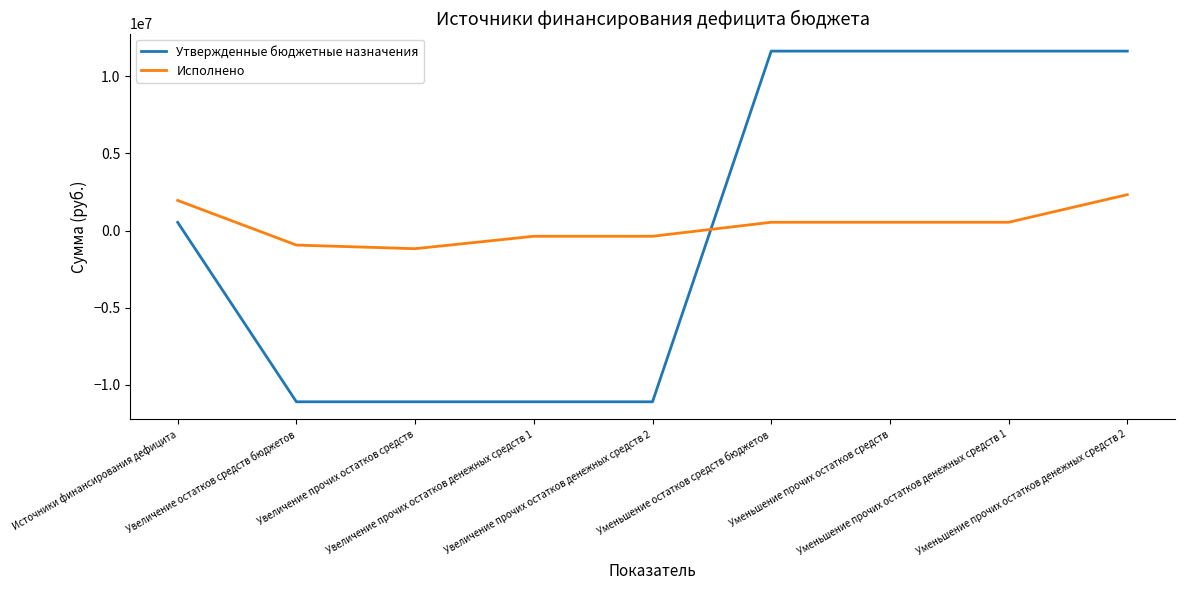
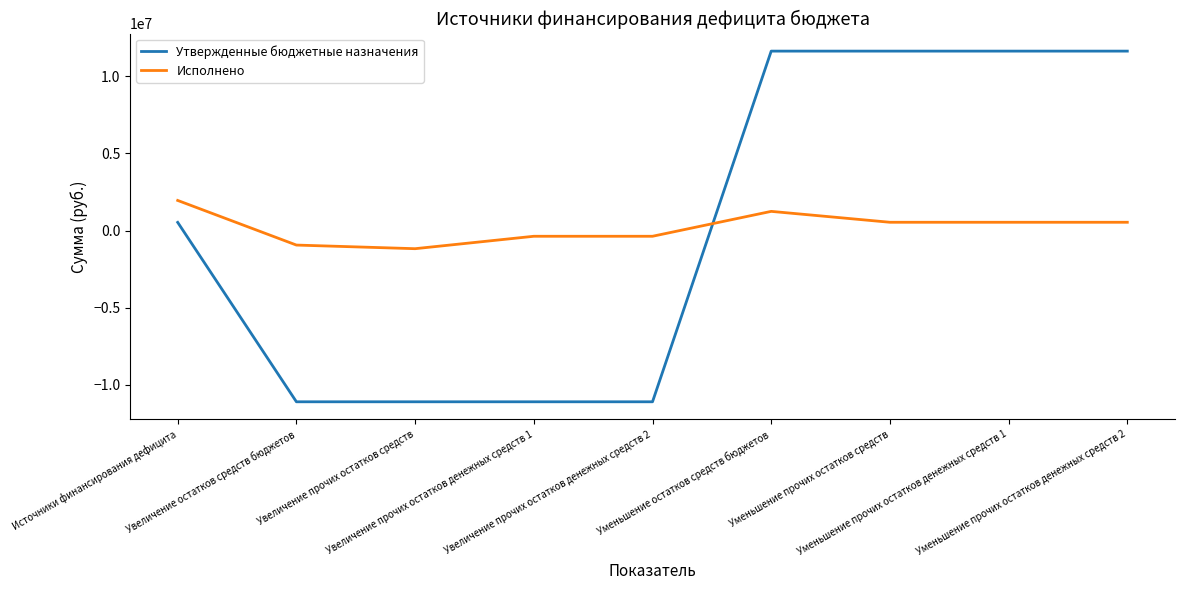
  {
    "Утвержденные бюджетные назначения": {
      "Источники финансирования дефицита": 500000,
      "Увеличение остатков средств бюджетов": -11100000,
      "Увеличение прочих остатков средств": -11100000,
      "Увеличение прочих остатков денежных средств 1": -11100000,
      "Увеличение прочих остатков денежных средств 2": -11100000,
      "Уменьшение остатков средств бюджетов": 11600000,
      "Уменьшение прочих остатков средств": 11600000,
      "Уменьшение прочих остатков денежных средств 1": 11600000,
      "Уменьшение прочих остатков денежных средств 2": 11600000
    },
    "Исполнено": {
      "Источники финансирования дефицита": 2000000,
      "Увеличение остатков средств бюджетов": -900000,
      "Увеличение прочих остатков средств": -1200000,
      "Увеличение прочих остатков денежных средств 1": -400000,
      "Увеличение прочих остатков денежных средств 2": -400000,
-     "Уменьшение остатков средств бюджетов": 500000,
+     "Уменьшение остатков средств бюджетов": 1200000,
      "Уменьшение прочих остатков средств": 500000,
      "Уменьшение прочих остатков денежных средств 1": 500000,
-     "Уменьшение прочих остатков денежных средств 2": 2300000
+     "Уменьшение прочих остатков денежных средств 2": 500000
    }
  }
